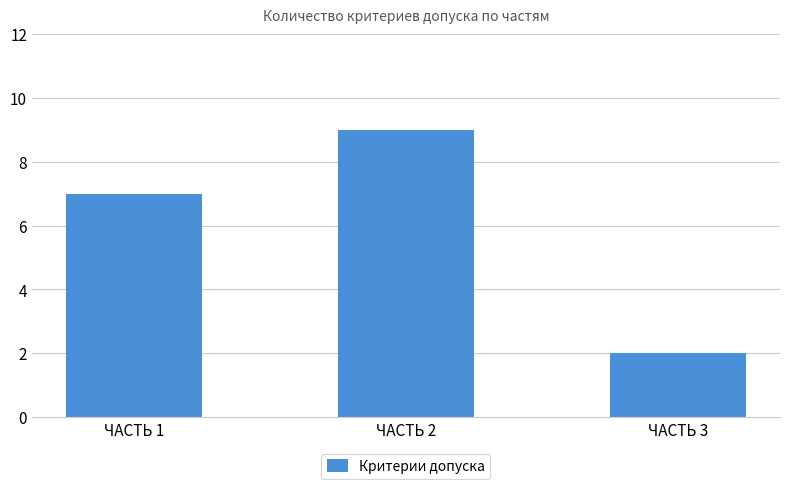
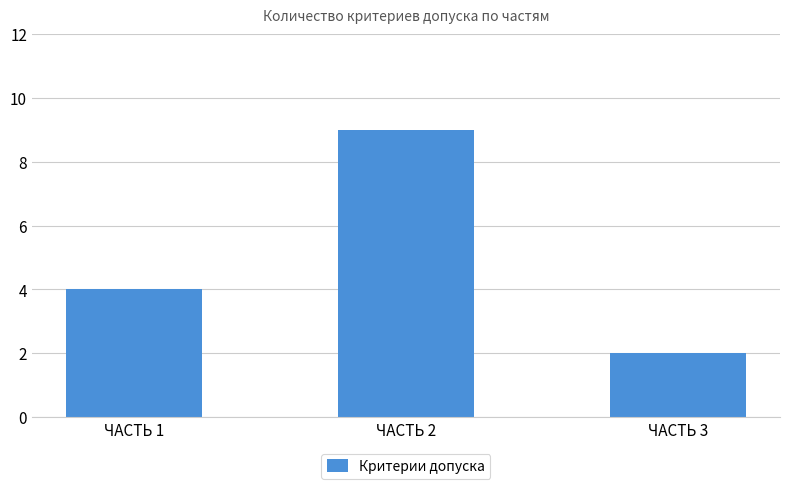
  {
-   "ЧАСТЬ 1": 7,
+   "ЧАСТЬ 1": 4,
    "ЧАСТЬ 2": 9,
    "ЧАСТЬ 3": 2
  }
